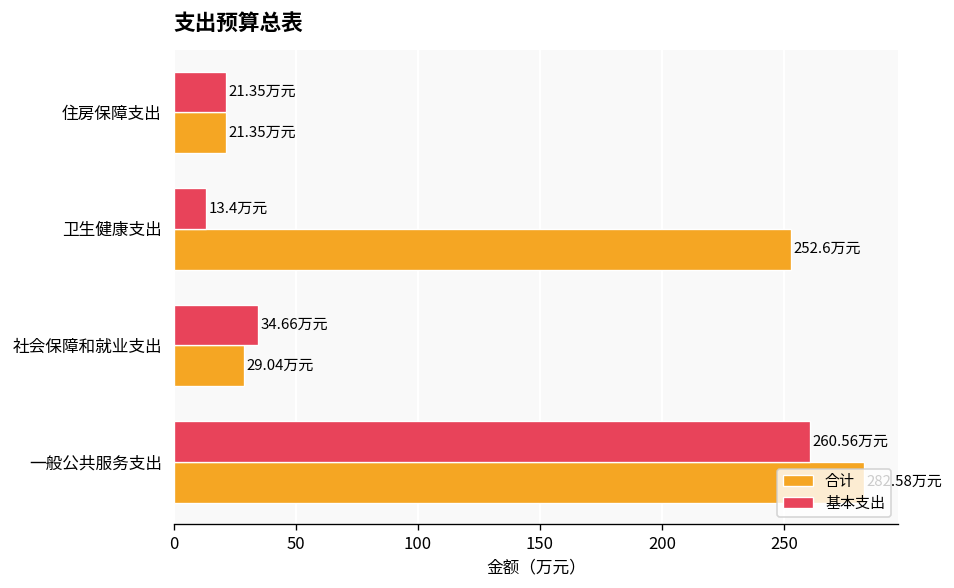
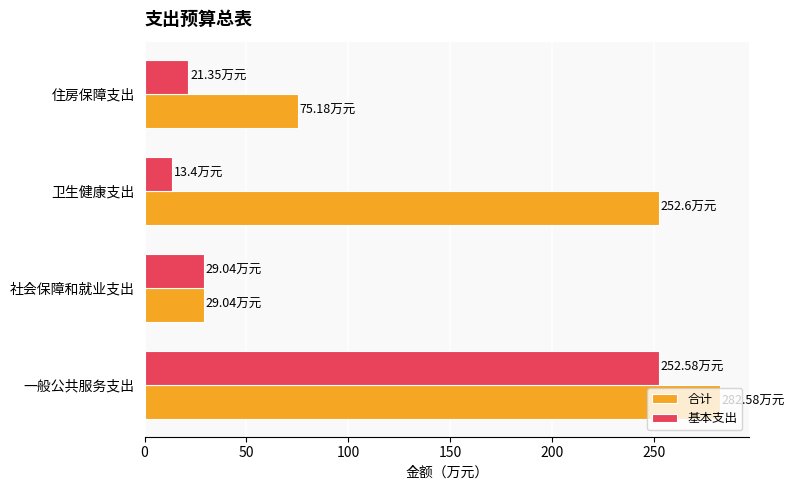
  {
    "合计": {
-     "住房保障支出": 21.35,
+     "住房保障支出": 75.18,
      "卫生健康支出": 252.6,
      "社会保障和就业支出": 29.04
    },
    "基本支出": {
      "住房保障支出": 21.35,
      "卫生健康支出": 13.4,
-     "社会保障和就业支出": 34.66,
-     "一般公共服务支出": 260.56
+     "社会保障和就业支出": 29.04,
+     "一般公共服务支出": 252.58
    }
  }
